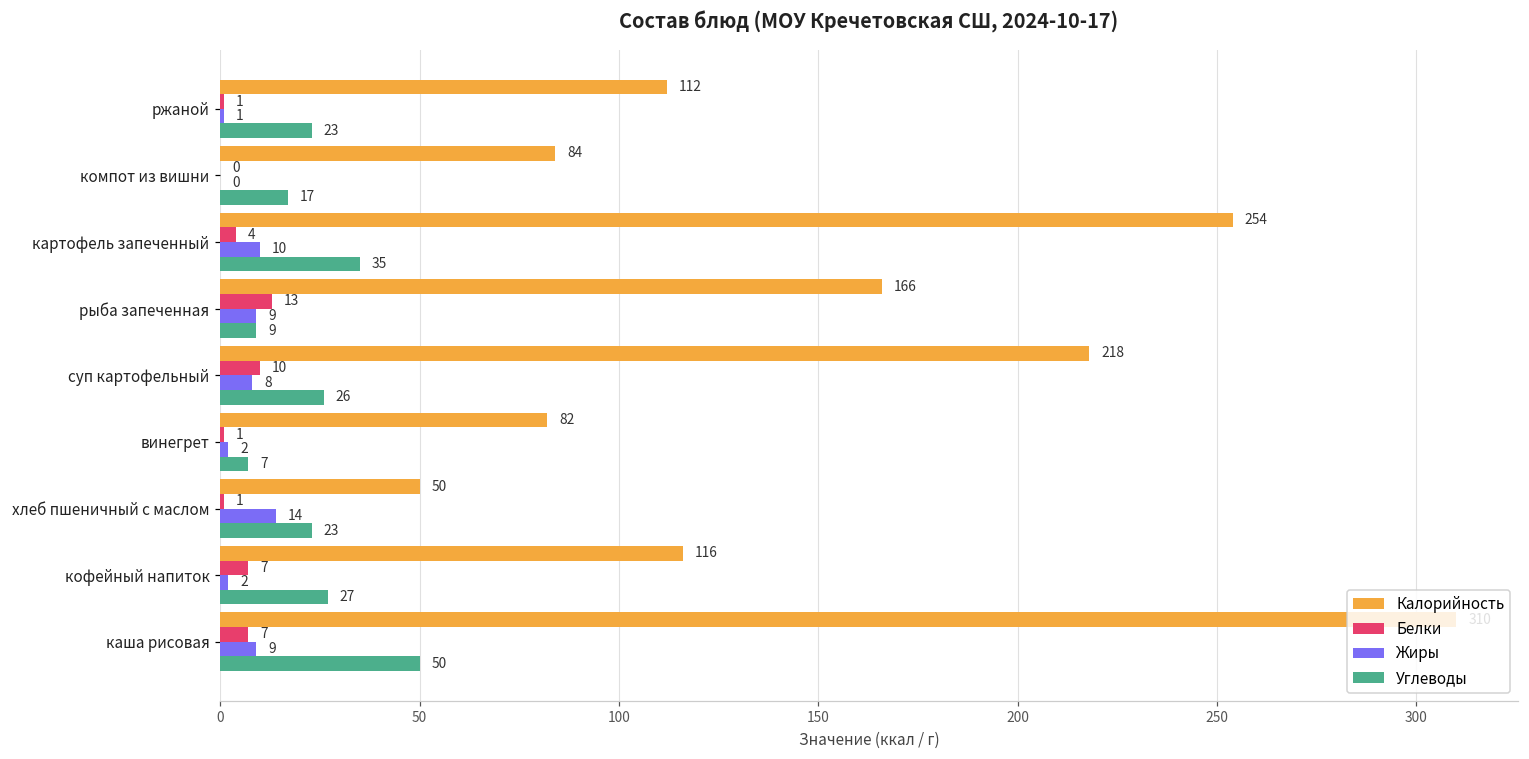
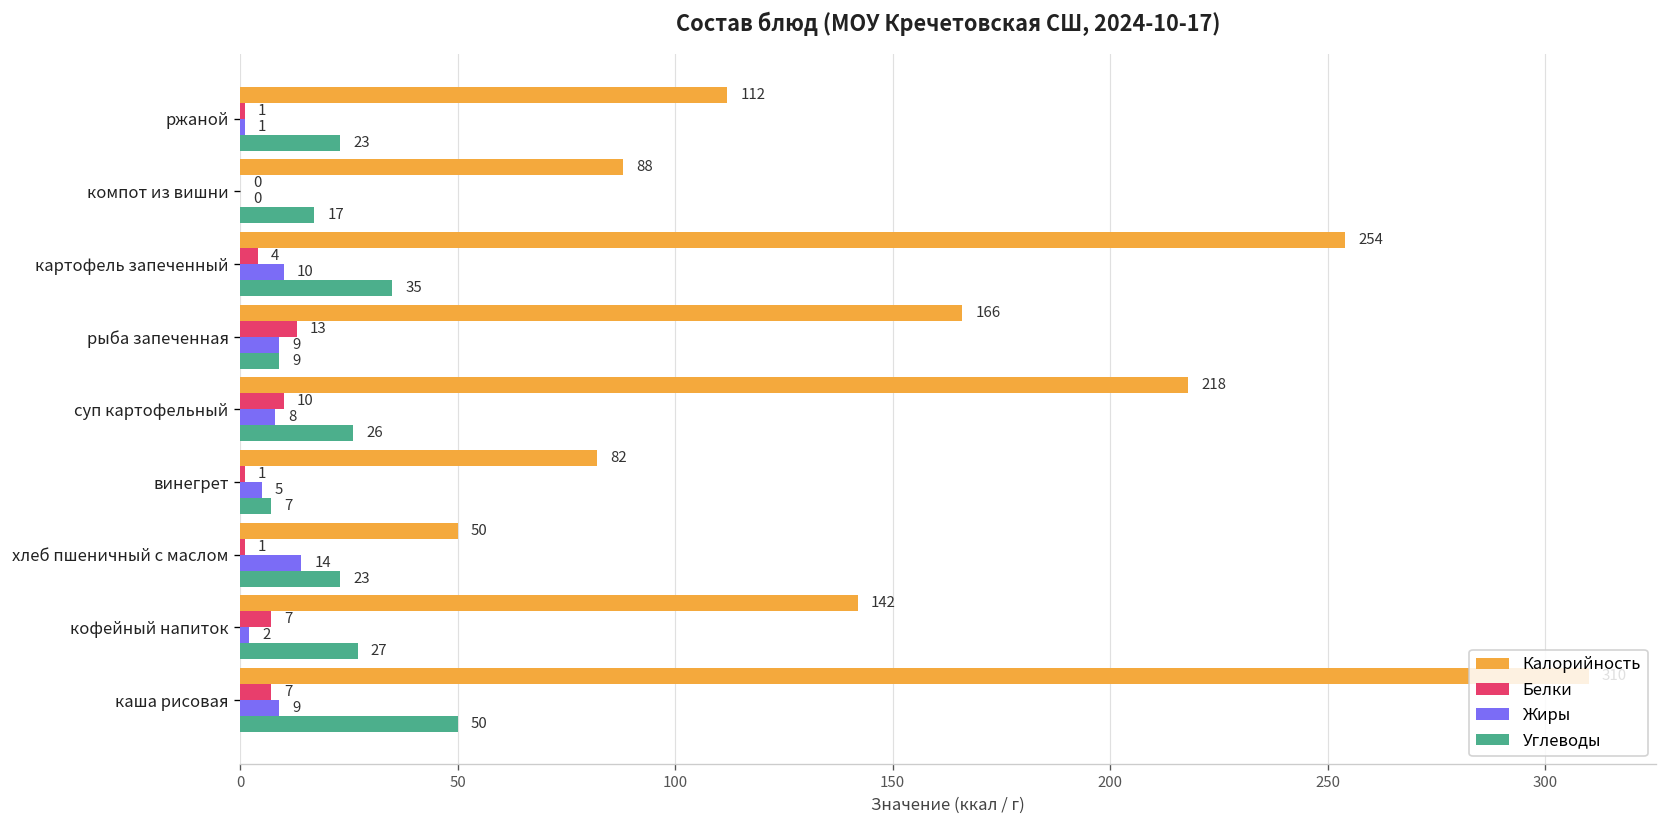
  {
    "Калорийность": {
      "ржаной": 112,
-     "компот из вишни": 84,
+     "компот из вишни": 88,
      "картофель запеченный": 254,
      "рыба запеченная": 166,
      "суп картофельный": 218,
      "винегрет": 82,
      "хлеб пшеничный с маслом": 50,
-     "кофейный напиток": 116
+     "кофейный напиток": 142
    },
    "Белки": {
      "ржаной": 1,
      "компот из вишни": 0,
      "картофель запеченный": 4,
      "рыба запеченная": 13,
      "суп картофельный": 10,
      "винегрет": 1,
      "хлеб пшеничный с маслом": 1,
      "кофейный напиток": 7,
      "каша рисовая": 7
    },
    "Жиры": {
      "ржаной": 1,
      "компот из вишни": 0,
      "картофель запеченный": 10,
      "рыба запеченная": 9,
      "суп картофельный": 8,
-     "винегрет": 2,
+     "винегрет": 5,
      "хлеб пшеничный с маслом": 14,
      "кофейный напиток": 2,
      "каша рисовая": 9
    },
    "Углеводы": {
      "ржаной": 23,
      "компот из вишни": 17,
      "картофель запеченный": 35,
      "рыба запеченная": 9,
      "суп картофельный": 26,
      "винегрет": 7,
      "хлеб пшеничный с маслом": 23,
      "кофейный напиток": 27,
      "каша рисовая": 50
    }
  }
